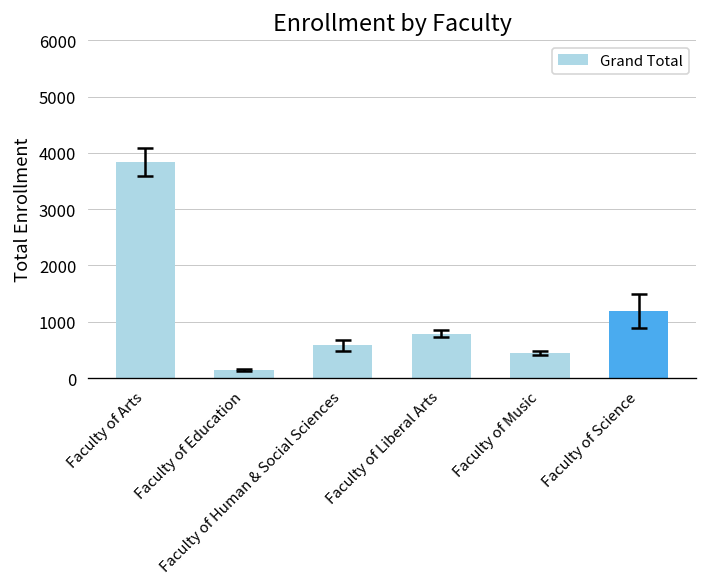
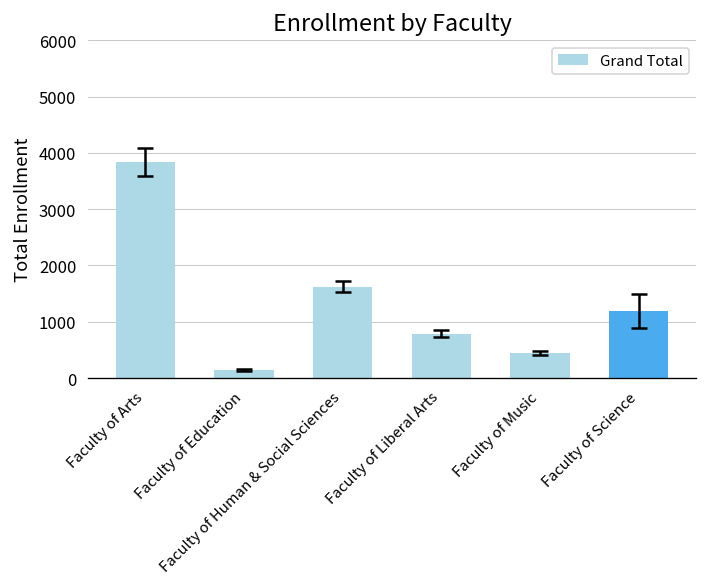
  {
    "Grand Total": {
      "Faculty of Arts": 3800,
      "Faculty of Education": 100,
-     "Faculty of Human & Social Sciences": 600,
+     "Faculty of Human & Social Sciences": 1600,
      "Faculty of Liberal Arts": 800,
      "Faculty of Music": 500,
      "Faculty of Science": 1200
    }
  }
